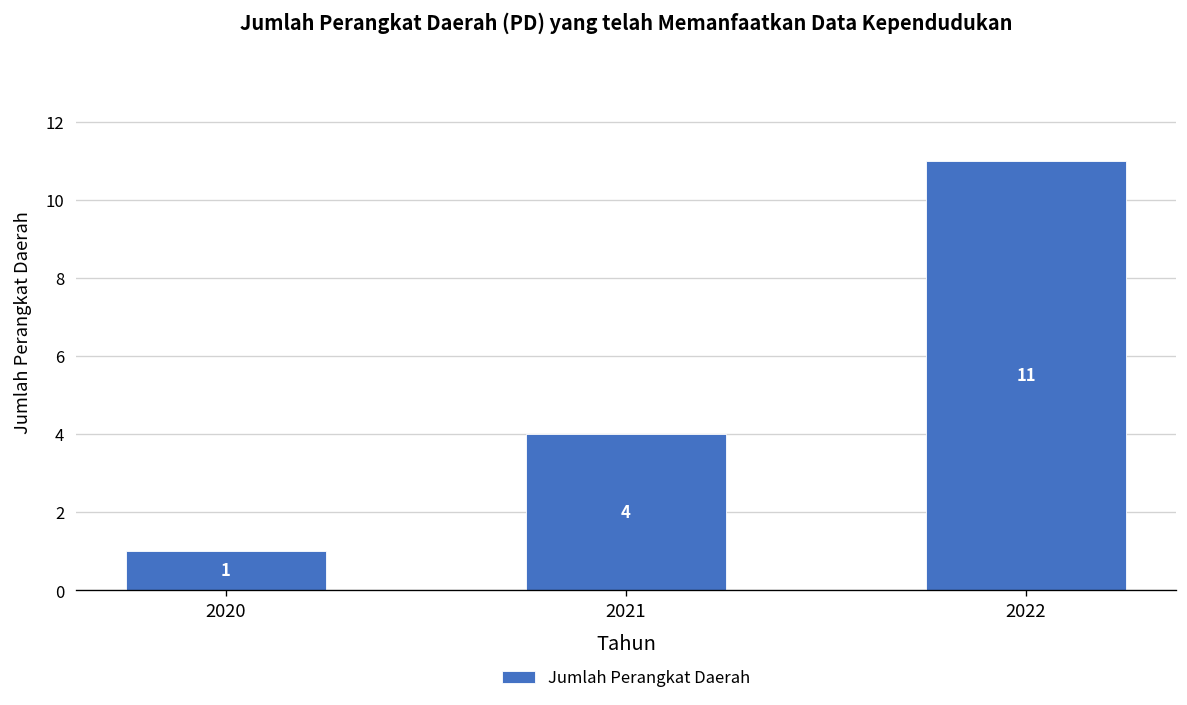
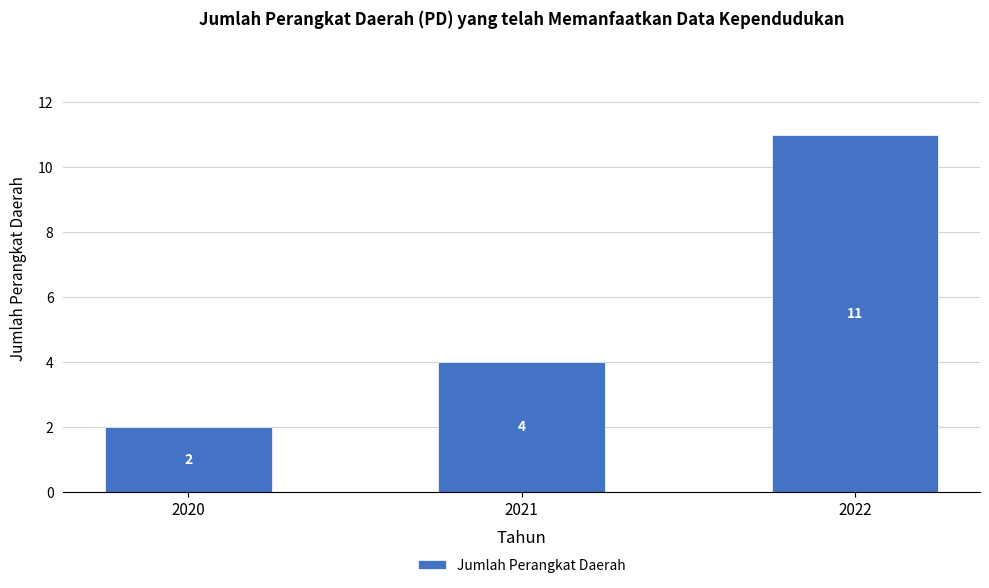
  {
-   "2020": 1,
+   "2020": 2,
    "2021": 4,
    "2022": 11
  }
